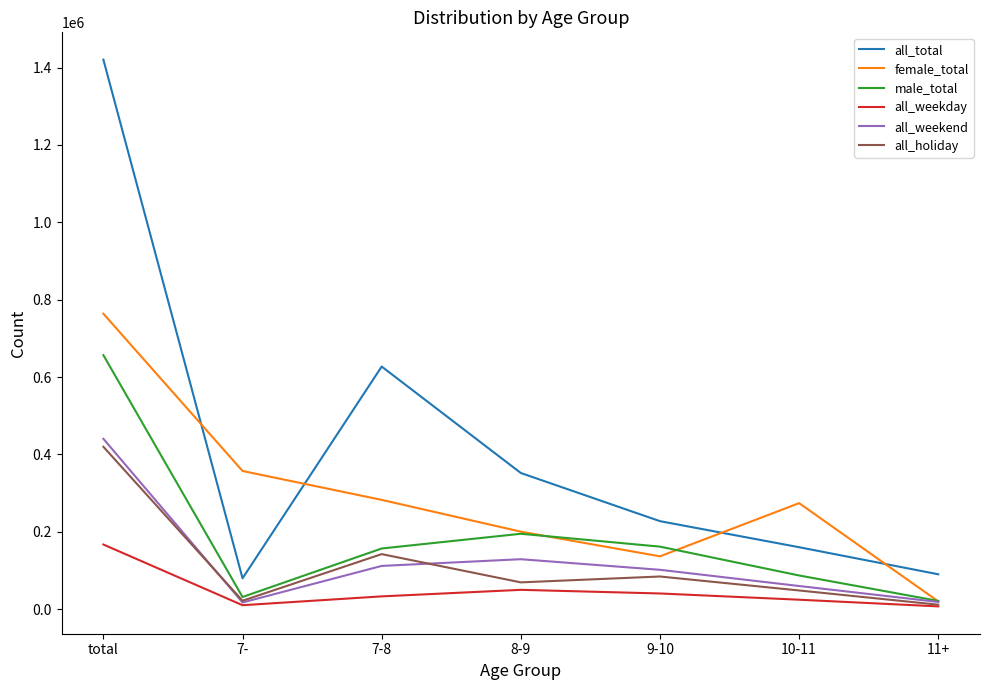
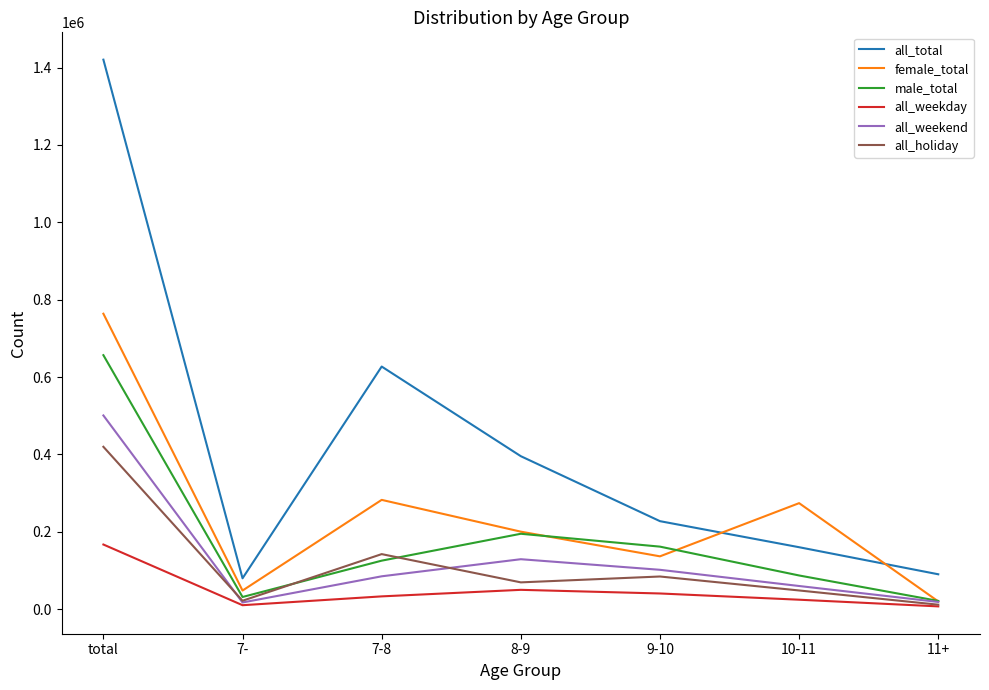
  {
    "all_total": {
      "total": 1420000,
      "7-": 80000,
      "7-8": 630000,
-     "8-9": 350000,
+     "8-9": 400000,
      "9-10": 230000,
      "10-11": 160000,
      "11+": 90000
    },
    "female_total": {
      "total": 760000,
-     "7-": 360000,
+     "7-": 50000,
      "7-8": 280000,
      "9-10": 140000,
      "10-11": 270000
    },
    "male_total": {
      "total": 660000,
      "7-": 30000,
-     "7-8": 160000,
+     "7-8": 130000,
      "9-10": 160000,
      "10-11": 90000
    },
    "all_weekday": {
      "total": 170000,
      "7-": 10000,
      "7-8": 30000,
      "8-9": 50000,
      "9-10": 40000,
      "10-11": 20000
    },
    "all_weekend": {
-     "total": 440000,
-     "7-8": 110000,
+     "total": 500000,
+     "7-8": 90000,
      "8-9": 130000,
      "9-10": 100000,
      "10-11": 60000
    },
    "all_holiday": {
      "total": 420000,
      "7-8": 140000,
      "8-9": 70000,
      "9-10": 80000,
      "10-11": 50000
    }
  }
